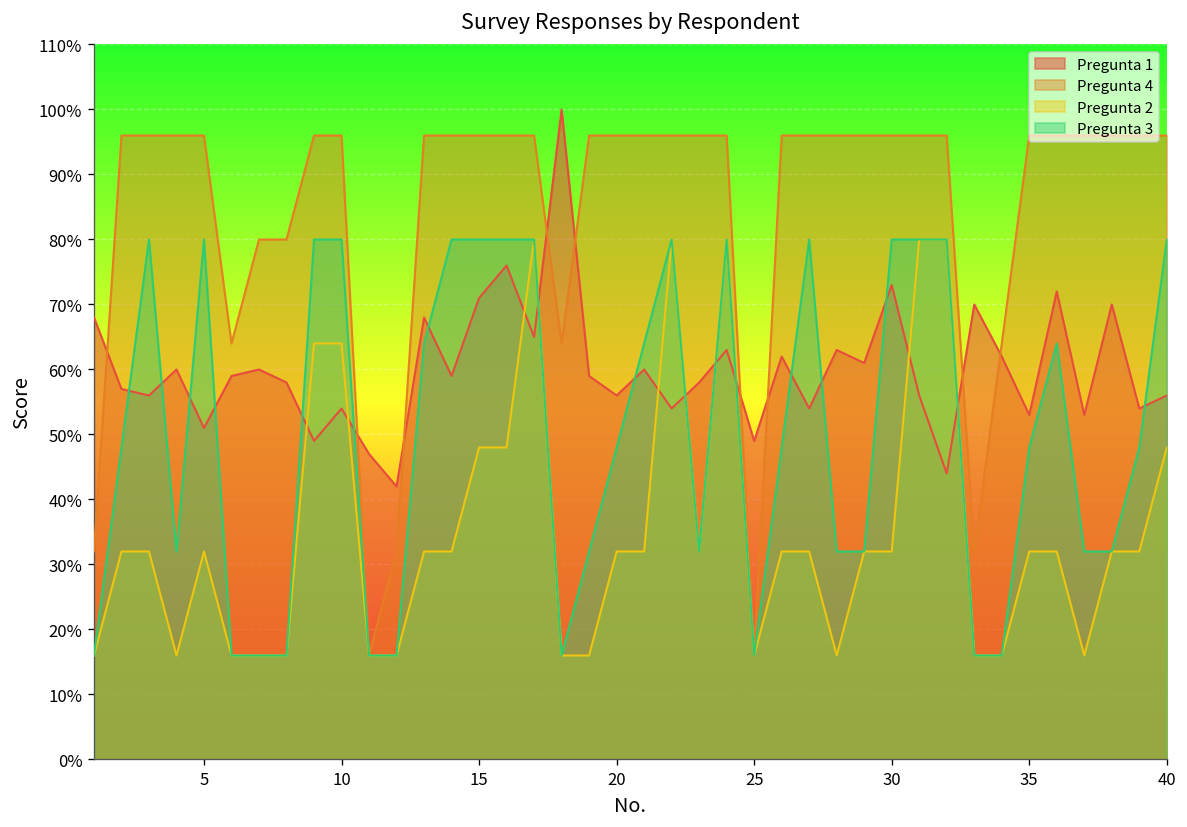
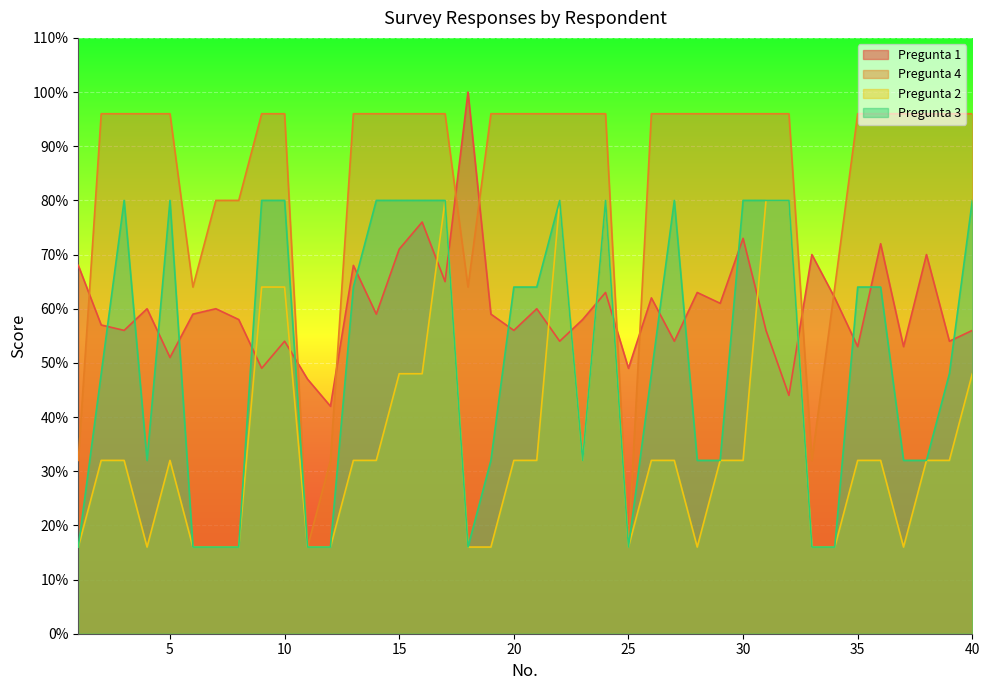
  {
    "Pregunta 3": {
      "5": "80%",
      "10": "80%",
      "15": "80%",
-     "20": "48%",
+     "20": "64%",
      "30": "80%",
-     "35": "48%",
+     "35": "64%",
      "40": "80%"
    }
  }
